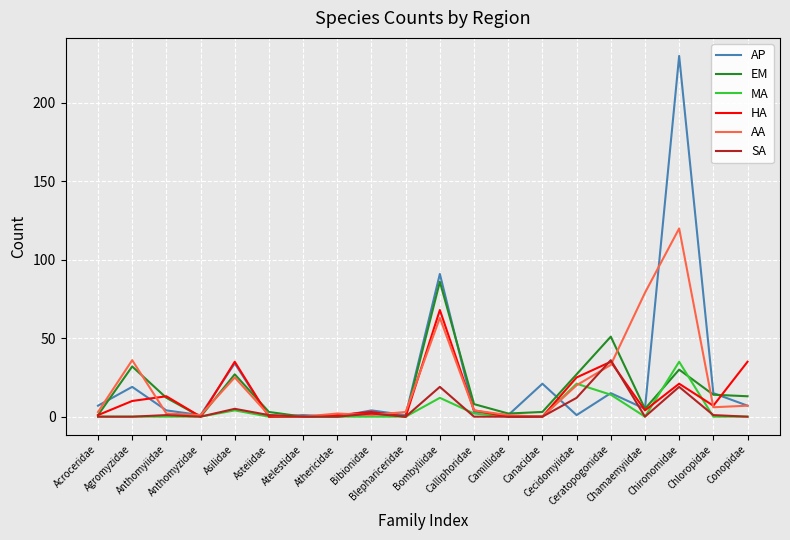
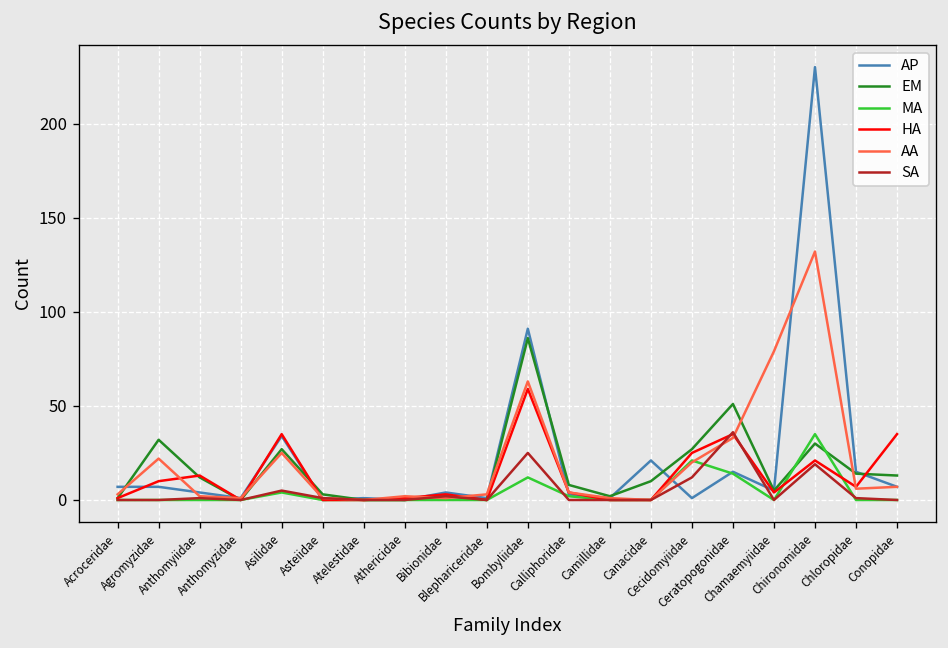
  {
    "AP": {
      "Acroceridae": 7,
-     "Agromyzidae": 19,
+     "Agromyzidae": 7,
      "Anthomyiidae": 4,
      "Bombyliidae": 91,
      "Canacidae": 21,
      "Cecidomyiidae": 1,
      "Chironomidae": 230
    },
    "EM": {
      "Agromyzidae": 32,
      "Asilidae": 27,
      "Asteiidae": 3,
      "Bombyliidae": 86,
      "Calliphoridae": 8,
-     "Canacidae": 3,
+     "Canacidae": 10,
      "Cecidomyiidae": 27,
      "Ceratopogonidae": 51,
      "Chironomidae": 30,
      "Conopidae": 13
    },
    "MA": {
      "Bombyliidae": 12,
      "Chironomidae": 35
    },
    "HA": {
      "Agromyzidae": 10,
-     "Bombyliidae": 68,
+     "Bombyliidae": 59,
      "Cecidomyiidae": 25,
      "Chironomidae": 21,
      "Conopidae": 35
    },
    "AA": {
      "Acroceridae": 3,
-     "Agromyzidae": 36,
+     "Agromyzidae": 22,
      "Asilidae": 25,
      "Blephariceridae": 3,
      "Bombyliidae": 63,
      "Ceratopogonidae": 33,
      "Chamaemyiidae": 79,
-     "Chironomidae": 120
+     "Chironomidae": 132
    },
    "SA": {
-     "Bombyliidae": 19,
+     "Bombyliidae": 25,
      "Calliphoridae": 0,
      "Cecidomyiidae": 12,
      "Chironomidae": 19
    }
  }
